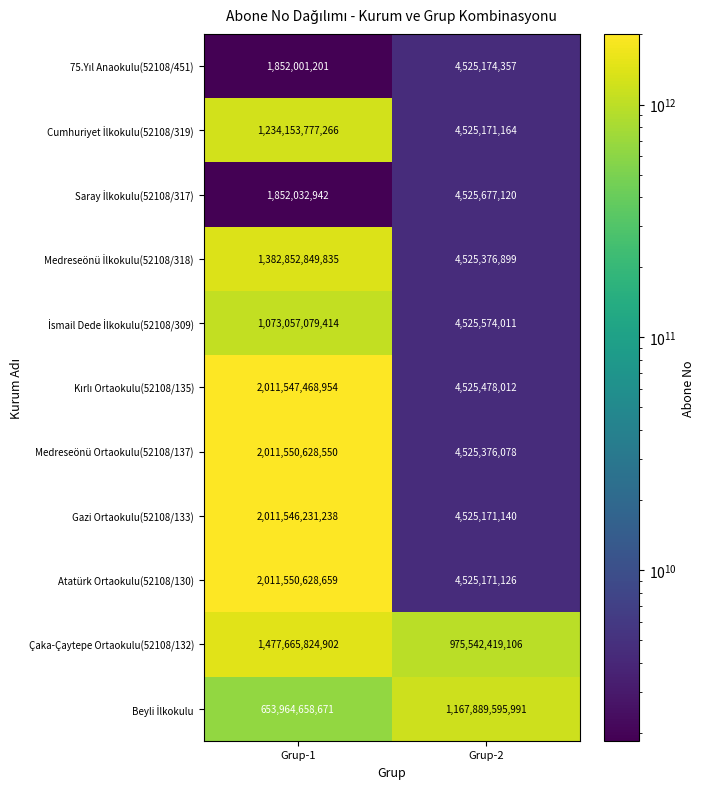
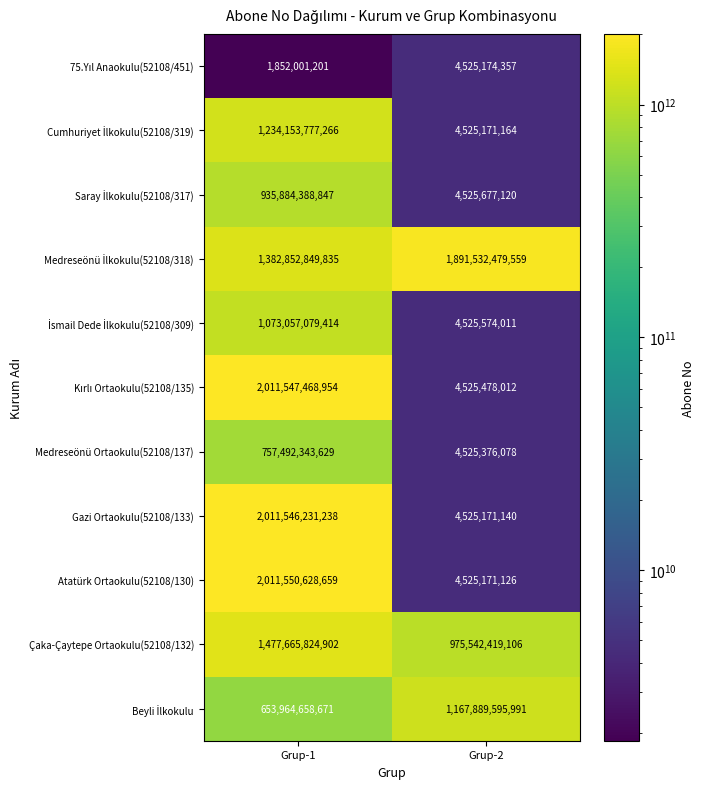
  {
    "75.Yıl Anaokulu(52108/451)": {
      "Grup-1": "1,852,001,201",
      "Grup-2": "4,525,174,357"
    },
    "Cumhuriyet İlkokulu(52108/319)": {
      "Grup-1": "1,234,153,777,266",
      "Grup-2": "4,525,171,164"
    },
    "Saray İlkokulu(52108/317)": {
-     "Grup-1": "1,852,032,942",
+     "Grup-1": "935,884,388,847",
      "Grup-2": "4,525,677,120"
    },
    "Medreseönü İlkokulu(52108/318)": {
      "Grup-1": "1,382,852,849,835",
-     "Grup-2": "4,525,376,899"
+     "Grup-2": "1,891,532,479,559"
    },
    "İsmail Dede İlkokulu(52108/309)": {
      "Grup-1": "1,073,057,079,414",
      "Grup-2": "4,525,574,011"
    },
    "Kırlı Ortaokulu(52108/135)": {
      "Grup-1": "2,011,547,468,954",
      "Grup-2": "4,525,478,012"
    },
    "Medreseönü Ortaokulu(52108/137)": {
-     "Grup-1": "2,011,550,628,550",
+     "Grup-1": "757,492,343,629",
      "Grup-2": "4,525,376,078"
    },
    "Gazi Ortaokulu(52108/133)": {
      "Grup-1": "2,011,546,231,238",
      "Grup-2": "4,525,171,140"
    },
    "Atatürk Ortaokulu(52108/130)": {
      "Grup-1": "2,011,550,628,659",
      "Grup-2": "4,525,171,126"
    },
    "Çaka-Çaytepe Ortaokulu(52108/132)": {
      "Grup-1": "1,477,665,824,902",
      "Grup-2": "975,542,419,106"
    },
    "Beyli İlkokulu": {
      "Grup-1": "653,964,658,671",
      "Grup-2": "1,167,889,595,991"
    }
  }
